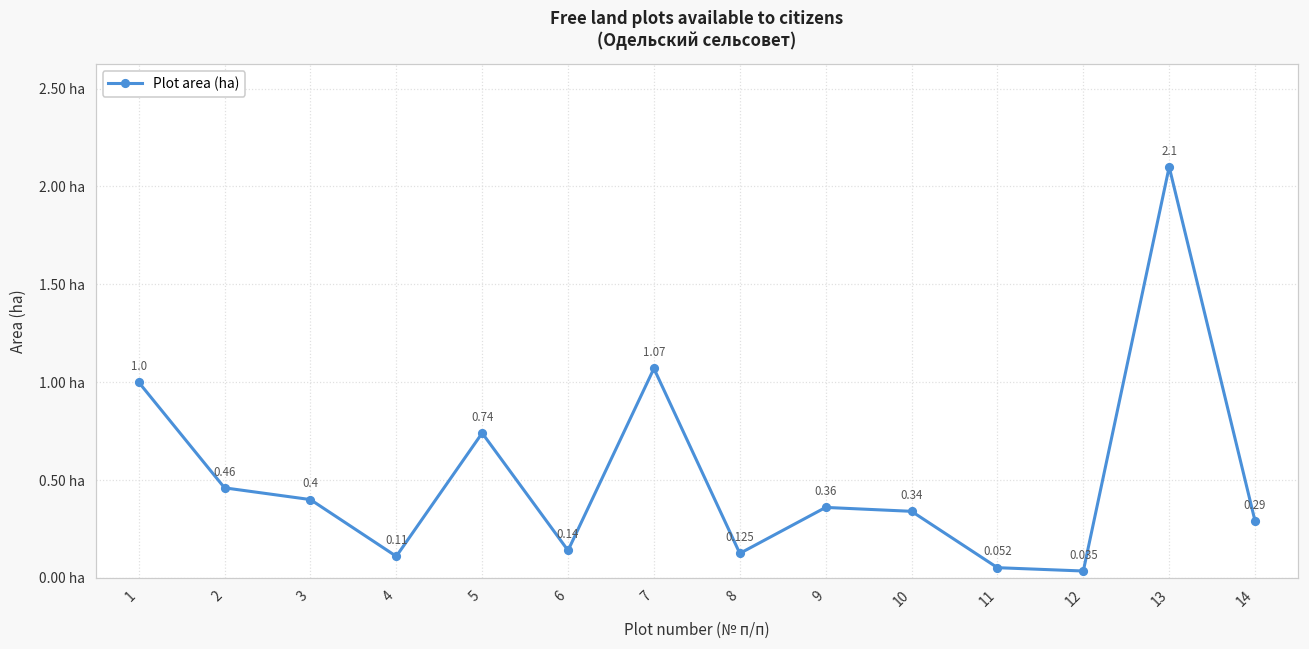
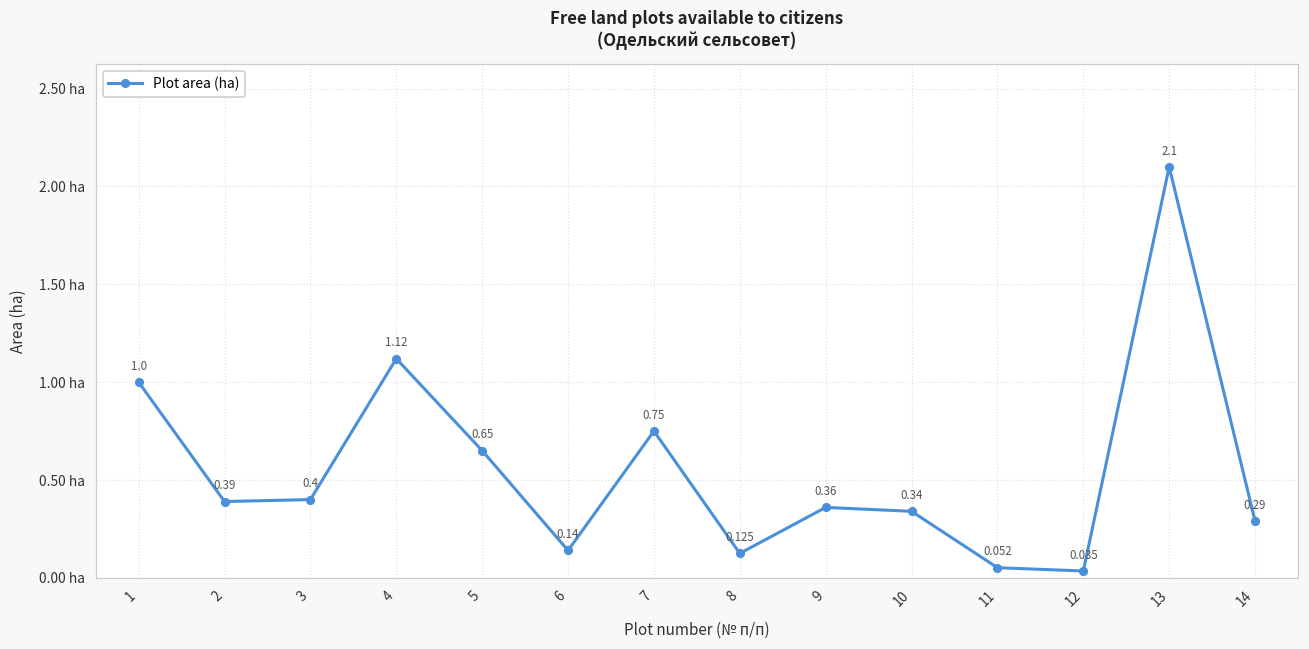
  {
    "1": 1.0,
-   "2": 0.46,
+   "2": 0.39,
    "3": 0.4,
-   "4": 0.11,
-   "5": 0.74,
+   "4": 1.12,
+   "5": 0.65,
    "6": 0.14,
-   "7": 1.07,
+   "7": 0.75,
    "8": 0.125,
    "9": 0.36,
    "10": 0.34,
    "11": 0.052,
    "12": 0.035,
    "13": 2.1,
    "14": 0.29
  }
